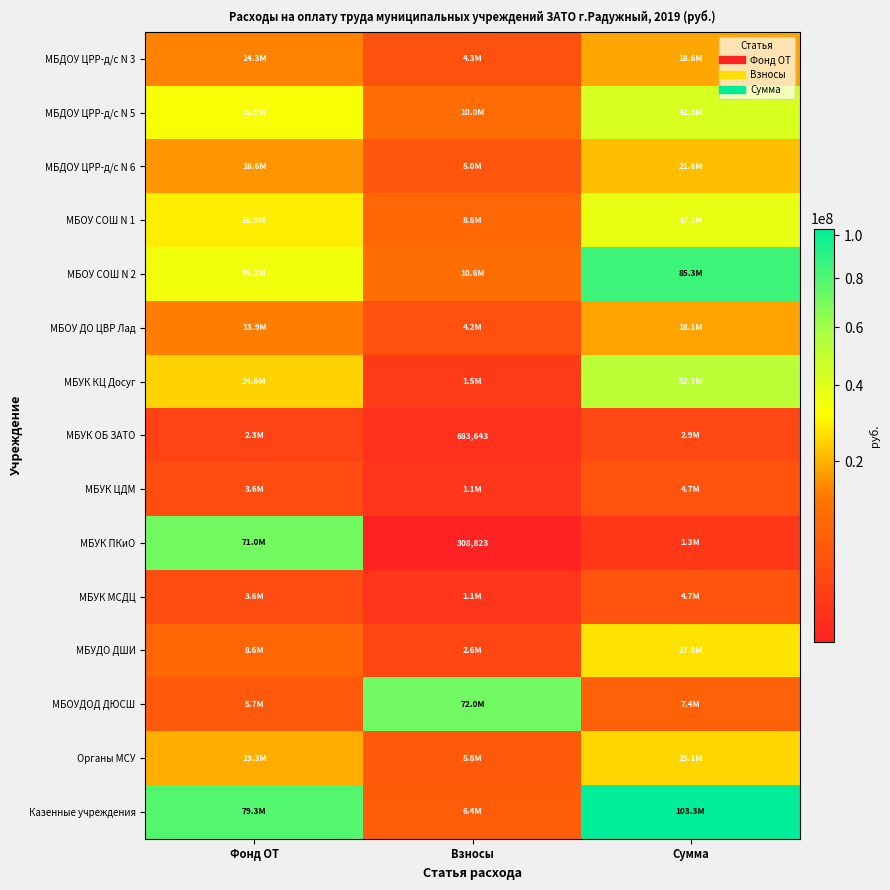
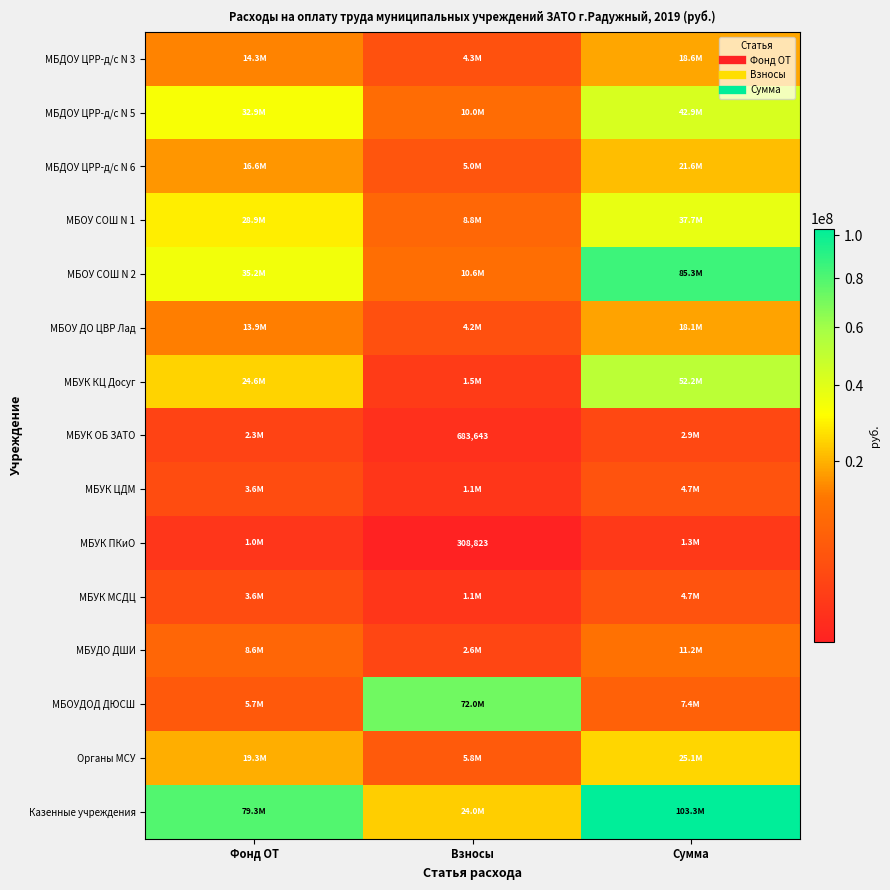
  {
    "МБДОУ ЦРР-д/с N 3": {
      "Фонд ОТ": "14.3M",
      "Взносы": "4.3M",
      "Сумма": "18.6M"
    },
    "МБДОУ ЦРР-д/с N 5": {
      "Фонд ОТ": "32.9M",
      "Взносы": "10.0M",
      "Сумма": "42.9M"
    },
    "МБДОУ ЦРР-д/с N 6": {
      "Фонд ОТ": "16.6M",
      "Взносы": "5.0M",
      "Сумма": "21.6M"
    },
    "МБОУ СОШ N 1": {
      "Фонд ОТ": "28.9M",
      "Взносы": "8.8M",
      "Сумма": "37.7M"
    },
    "МБОУ СОШ N 2": {
      "Фонд ОТ": "35.2M",
      "Взносы": "10.6M",
      "Сумма": "85.3M"
    },
    "МБОУ ДО ЦВР Лад": {
      "Фонд ОТ": "13.9M",
      "Взносы": "4.2M",
      "Сумма": "18.1M"
    },
    "МБУК КЦ Досуг": {
      "Фонд ОТ": "24.6M",
      "Взносы": "1.5M",
      "Сумма": "52.2M"
    },
    "МБУК ОБ ЗАТО": {
      "Фонд ОТ": "2.3M",
      "Взносы": "683,643",
      "Сумма": "2.9M"
    },
    "МБУК ЦДМ": {
      "Фонд ОТ": "3.6M",
      "Взносы": "1.1M",
      "Сумма": "4.7M"
    },
    "МБУК ПКиО": {
-     "Фонд ОТ": "71.0M",
+     "Фонд ОТ": "1.0M",
      "Взносы": "308,823",
      "Сумма": "1.3M"
    },
    "МБУК МСДЦ": {
      "Фонд ОТ": "3.6M",
      "Взносы": "1.1M",
      "Сумма": "4.7M"
    },
    "МБУДО ДШИ": {
      "Фонд ОТ": "8.6M",
      "Взносы": "2.6M",
-     "Сумма": "27.0M"
+     "Сумма": "11.2M"
    },
    "МБОУДОД ДЮСШ": {
      "Фонд ОТ": "5.7M",
      "Взносы": "72.0M",
      "Сумма": "7.4M"
    },
    "Органы МСУ": {
      "Фонд ОТ": "19.3M",
      "Взносы": "5.8M",
      "Сумма": "25.1M"
    },
    "Казенные учреждения": {
      "Фонд ОТ": "79.3M",
-     "Взносы": "6.4M",
+     "Взносы": "24.0M",
      "Сумма": "103.3M"
    }
  }
